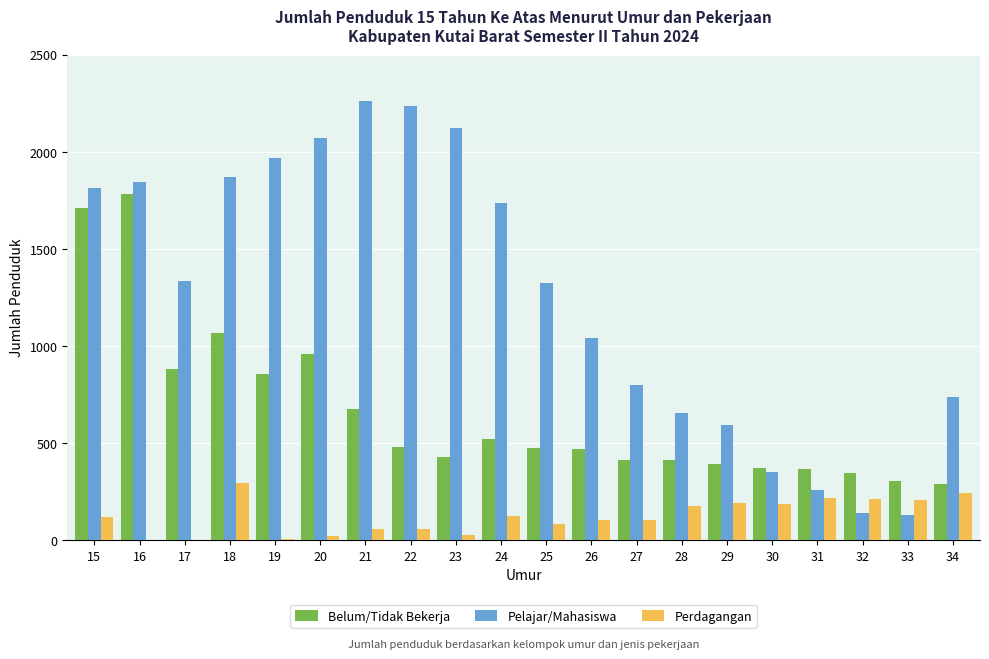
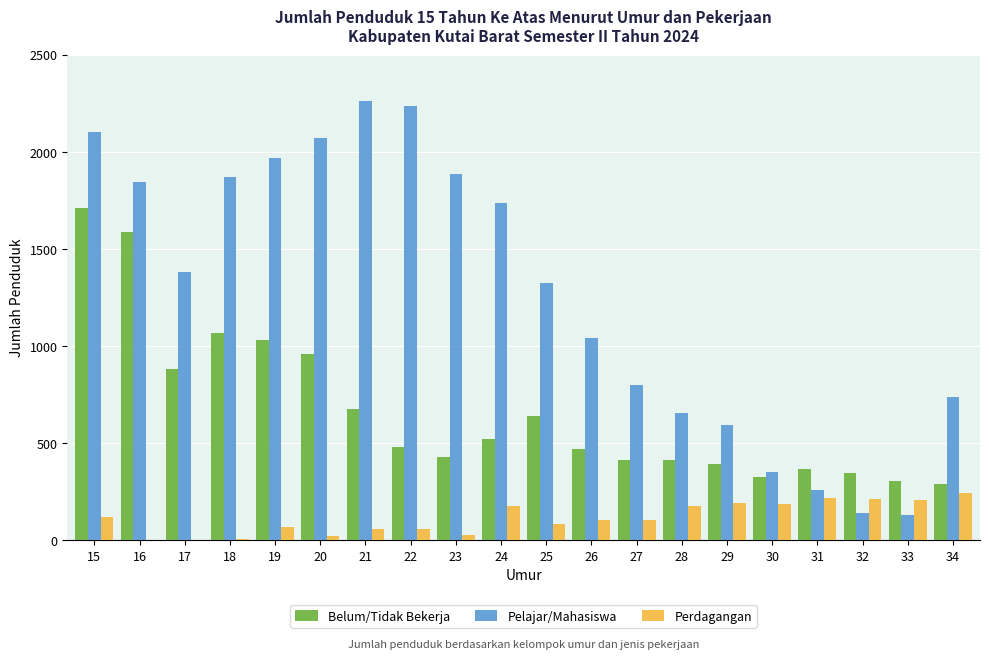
  {
    "Belum/Tidak Bekerja": {
      "15": 1710,
-     "16": 1780,
+     "16": 1590,
      "17": 880,
      "18": 1070,
-     "19": 860,
+     "19": 1030,
      "20": 960,
      "21": 680,
      "22": 480,
      "23": 430,
      "24": 520,
-     "25": 480,
+     "25": 640,
      "26": 470,
      "27": 420,
      "28": 410,
      "29": 390,
-     "30": 370,
+     "30": 330,
      "31": 370,
      "32": 350,
      "33": 300,
      "34": 290
    },
    "Pelajar/Mahasiswa": {
-     "15": 1820,
+     "15": 2100,
      "16": 1850,
-     "17": 1330,
+     "17": 1380,
      "18": 1870,
      "19": 1970,
      "20": 2070,
      "21": 2260,
      "22": 2240,
-     "23": 2120,
+     "23": 1890,
      "24": 1740,
      "25": 1330,
      "26": 1040,
      "27": 800,
      "28": 660,
      "29": 600,
      "30": 350,
      "31": 260,
      "32": 140,
      "33": 130,
      "34": 740
    },
    "Perdagangan": {
      "15": 120,
      "16": 0,
-     "18": 290,
-     "19": 10,
+     "18": 0,
+     "19": 70,
      "20": 20,
      "21": 60,
      "22": 60,
      "23": 30,
-     "24": 130,
+     "24": 180,
      "25": 80,
      "26": 100,
      "27": 110,
      "28": 170,
      "29": 190,
      "30": 190,
      "31": 220,
      "32": 210,
      "33": 210,
      "34": 240
    }
  }
